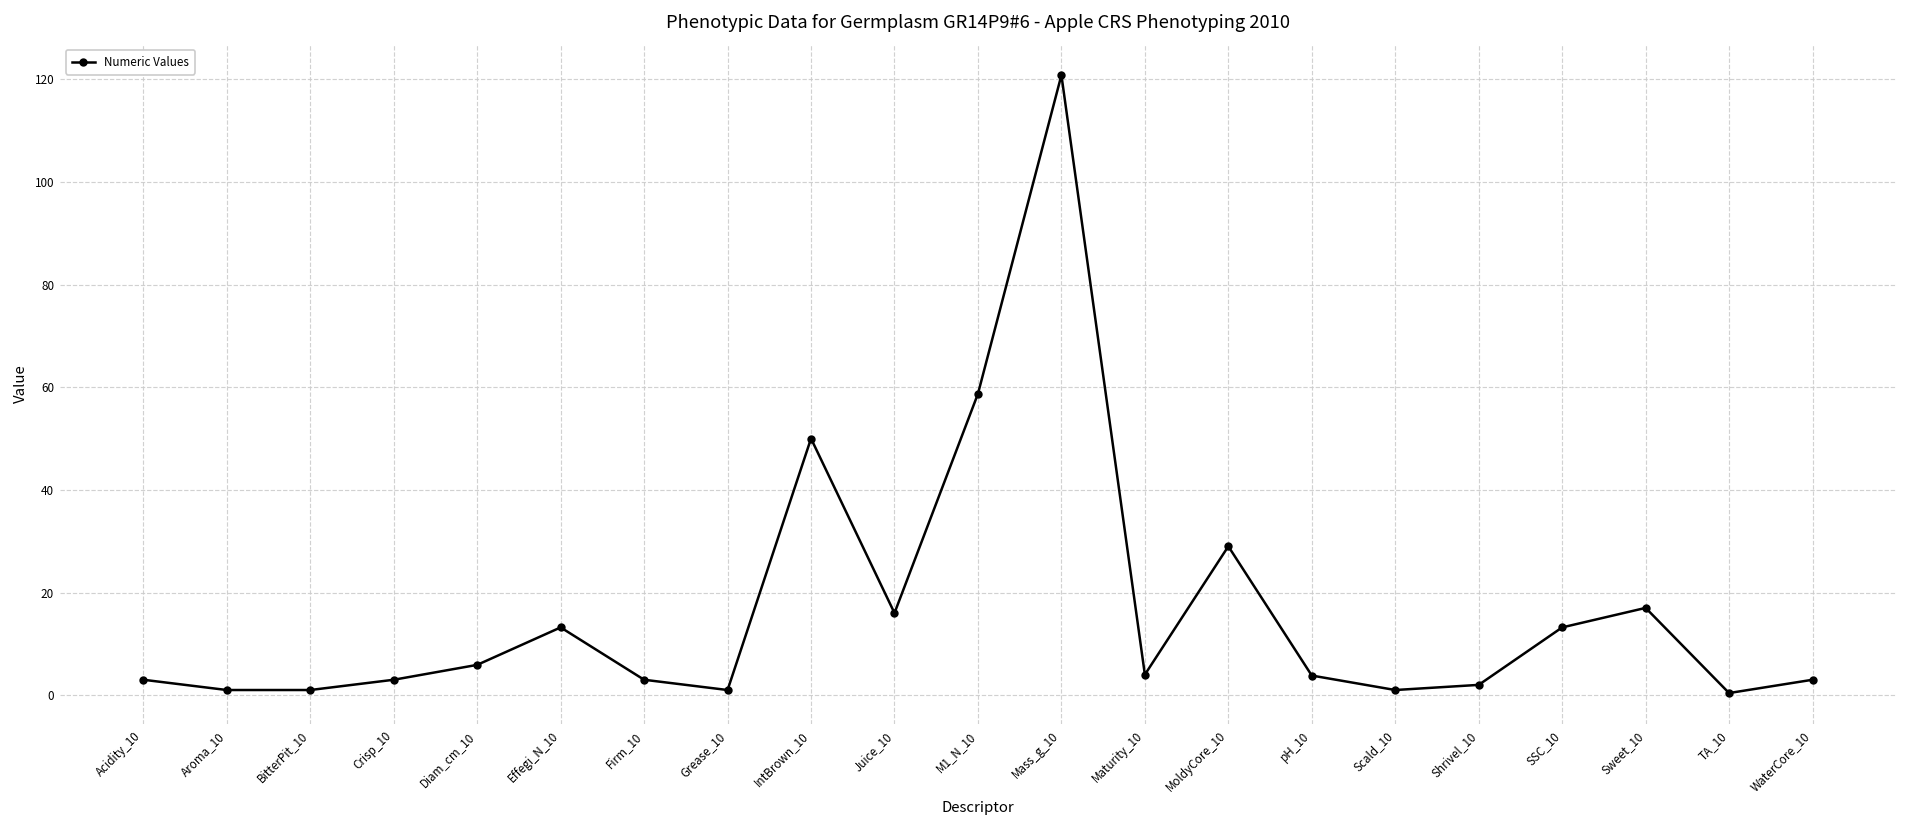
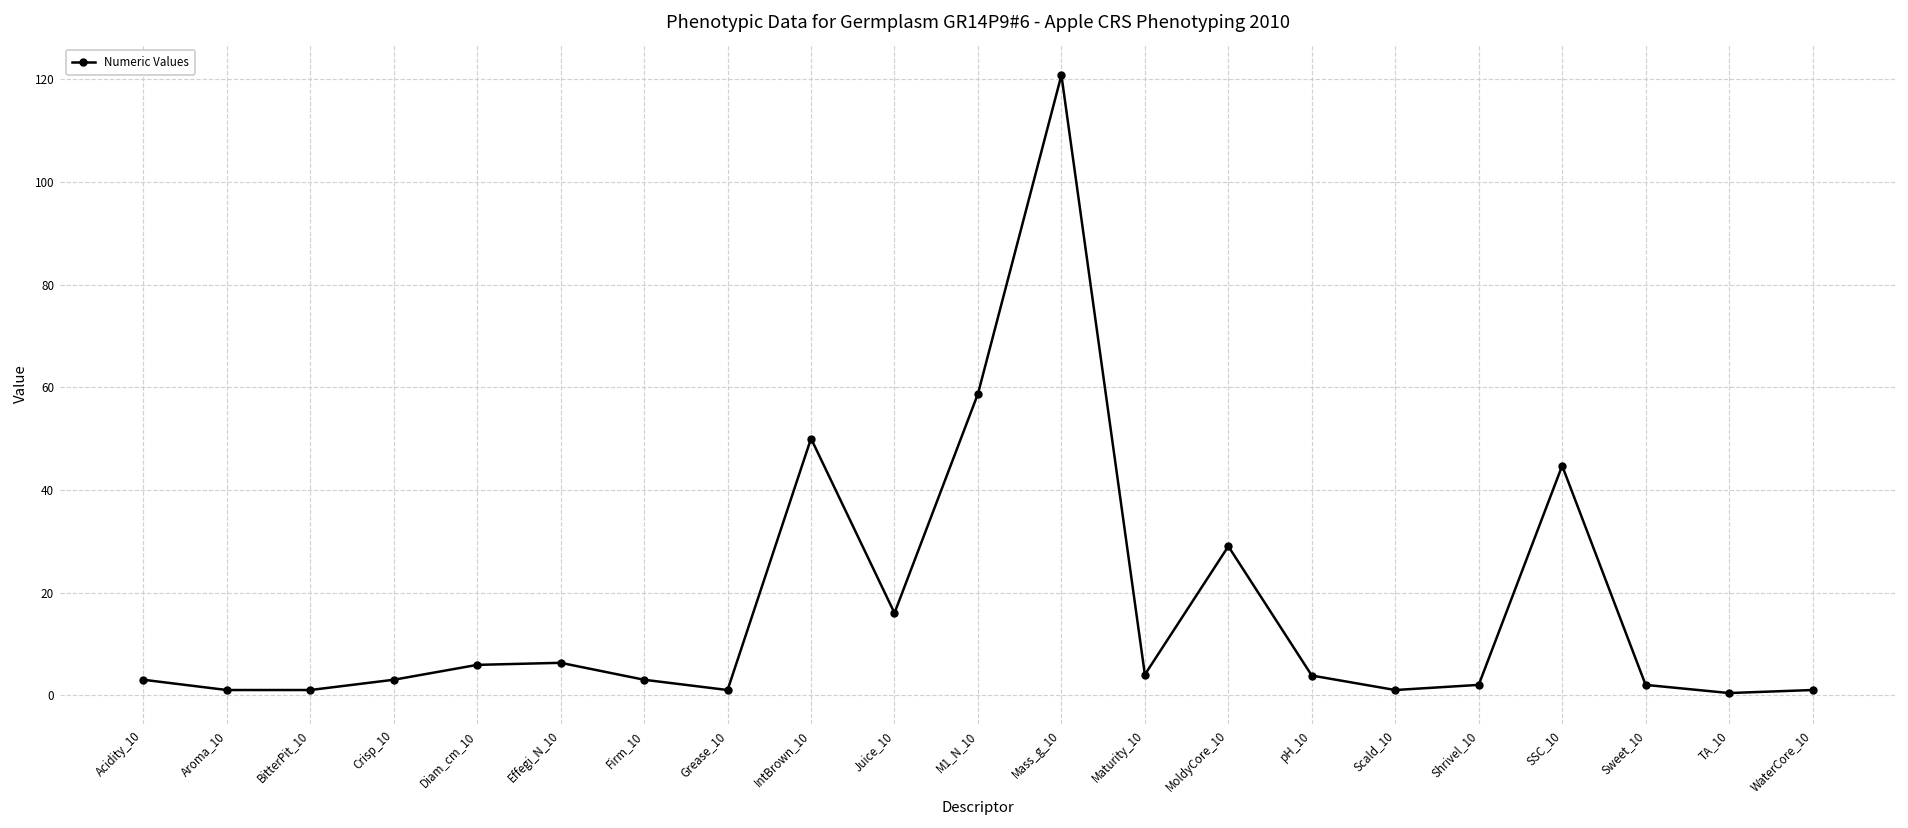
  {
    "Acidity_10": 3,
    "Aroma_10": 1,
    "BitterPit_10": 1,
    "Crisp_10": 3,
    "Diam_cm_10": 6,
-   "Effegi_N_10": 13,
+   "Effegi_N_10": 6,
    "Firm_10": 3,
    "Grease_10": 1,
    "IntBrown_10": 50,
    "Juice_10": 16,
    "M1_N_10": 59,
    "Mass_g_10": 121,
    "Maturity_10": 4,
    "MoldyCore_10": 29,
    "pH_10": 4,
    "Scald_10": 1,
    "Shrivel_10": 2,
-   "SSC_10": 13,
-   "Sweet_10": 17,
+   "SSC_10": 45,
+   "Sweet_10": 2,
    "TA_10": 0,
-   "WaterCore_10": 3
+   "WaterCore_10": 1
  }
